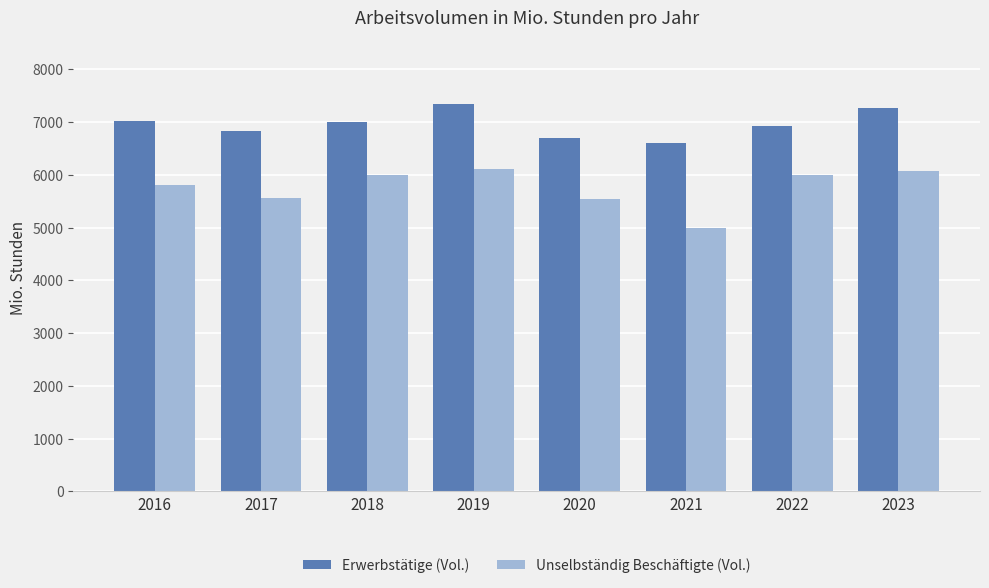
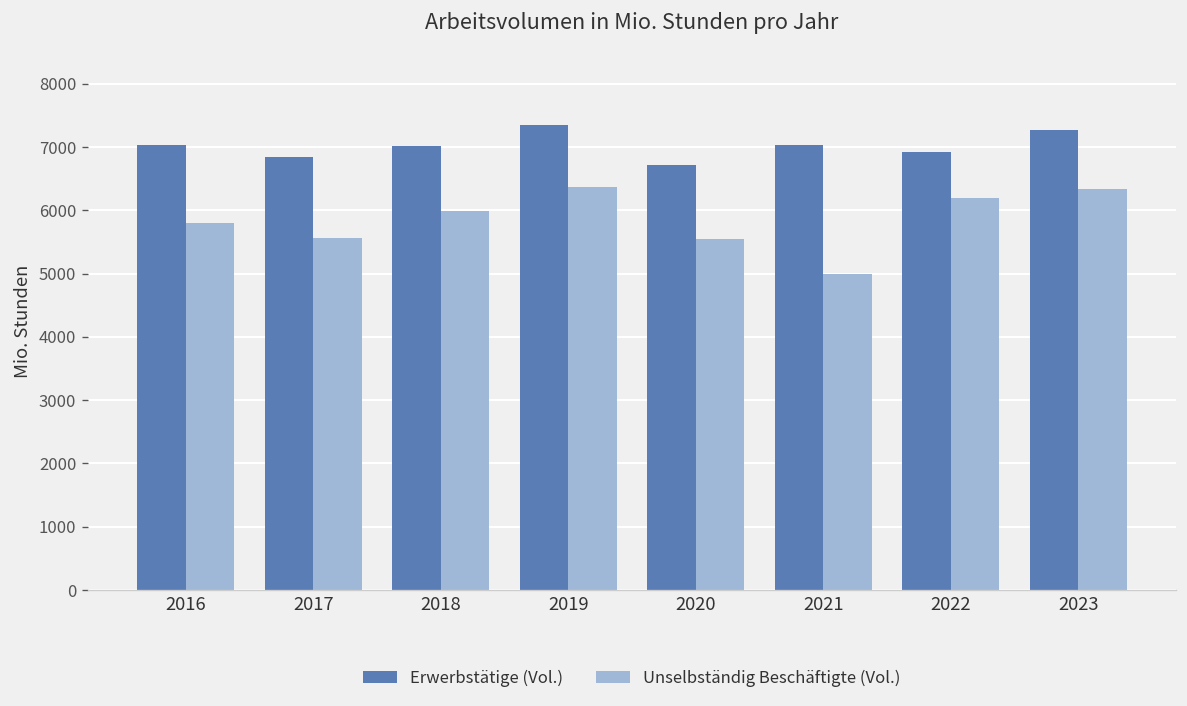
  {
    "Erwerbstätige (Vol.)": {
      "2016": 7000,
      "2017": 6800,
      "2018": 7000,
      "2019": 7400,
      "2020": 6700,
-     "2021": 6600,
+     "2021": 7000,
      "2022": 6900,
      "2023": 7300
    },
    "Unselbständig Beschäftigte (Vol.)": {
      "2016": 5800,
      "2017": 5600,
      "2018": 6000,
-     "2019": 6100,
+     "2019": 6400,
      "2020": 5500,
      "2021": 5000,
-     "2022": 6000,
-     "2023": 6100
+     "2022": 6200,
+     "2023": 6300
    }
  }
